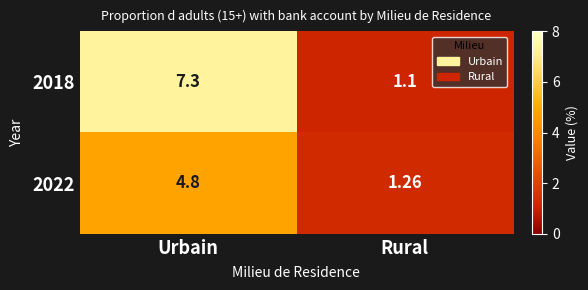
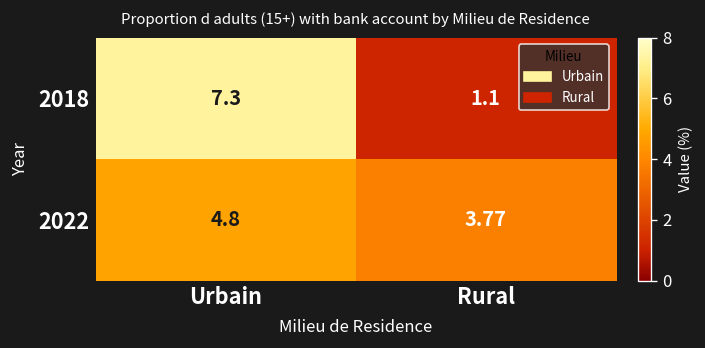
  {
    "2018": {
      "Urbain": 7.3,
      "Rural": 1.1
    },
    "2022": {
      "Urbain": 4.8,
-     "Rural": 1.26
+     "Rural": 3.77
    }
  }
